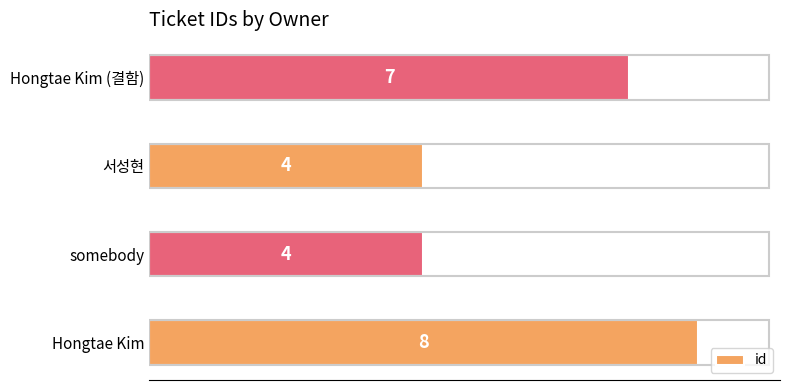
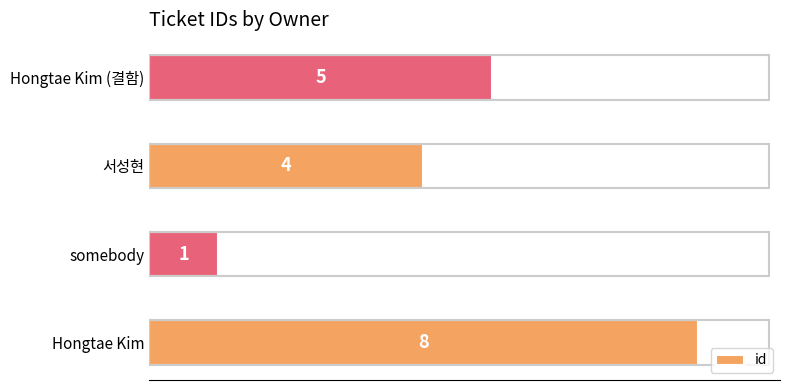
  {
-   "Hongtae Kim (결함)": 7,
+   "Hongtae Kim (결함)": 5,
    "서성현": 4,
-   "somebody": 4,
+   "somebody": 1,
    "Hongtae Kim": 8
  }
